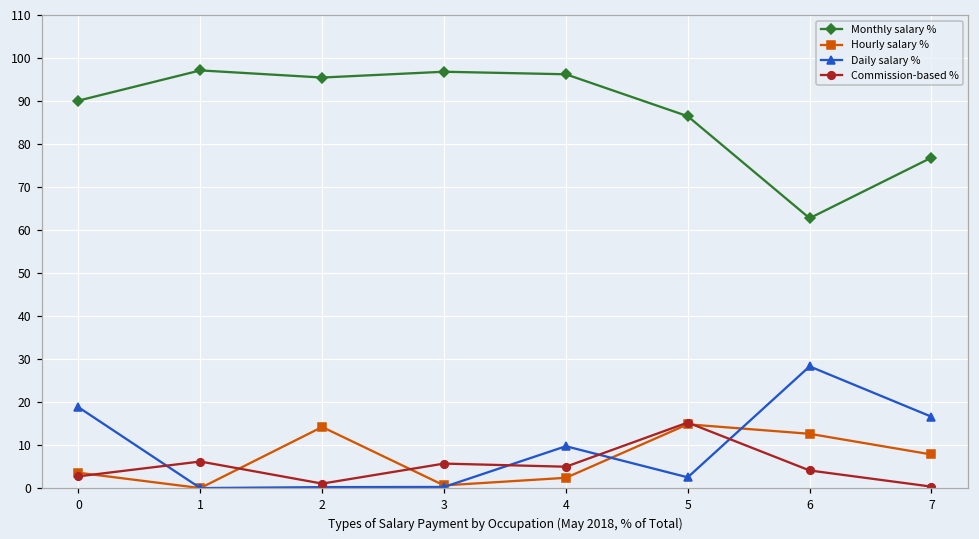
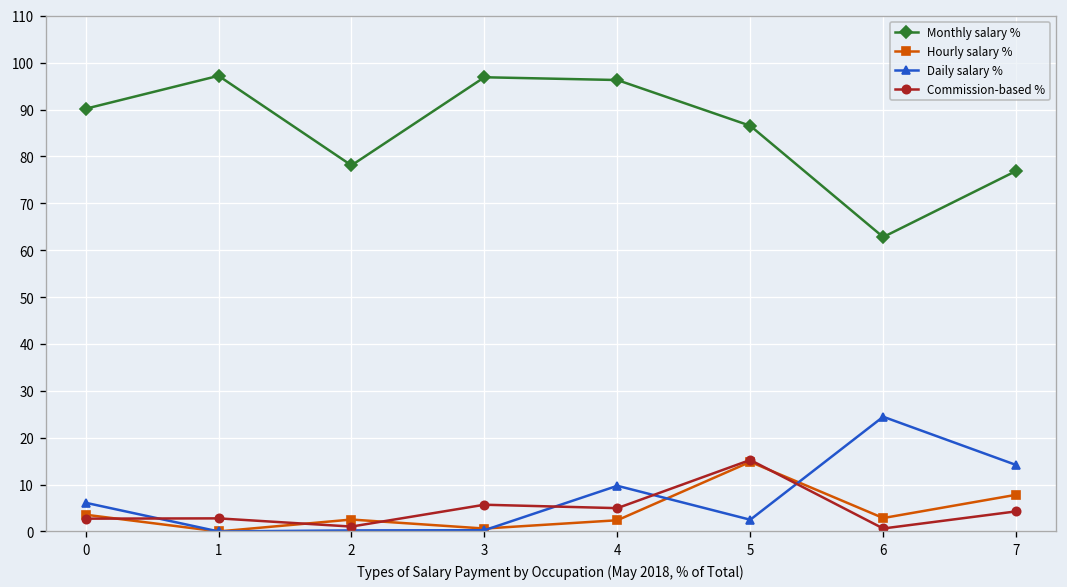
  {
    "Monthly salary %": {
      "0": 90,
      "1": 97,
-     "2": 96,
+     "2": 78,
      "3": 97,
      "4": 96,
      "5": 87,
      "6": 63,
      "7": 77
    },
    "Hourly salary %": {
      "0": 4,
-     "2": 14,
+     "2": 3,
      "4": 2,
-     "6": 13,
+     "6": 3,
      "7": 8
    },
    "Daily salary %": {
-     "0": 19,
+     "0": 6,
      "2": 0,
      "4": 10,
      "5": 3,
-     "6": 28,
-     "7": 17
+     "6": 24,
+     "7": 14
    },
    "Commission-based %": {
      "0": 3,
-     "1": 6,
+     "1": 3,
      "2": 1,
      "3": 6,
      "4": 5,
-     "6": 4,
-     "7": 0
+     "6": 1,
+     "7": 4
    }
  }
